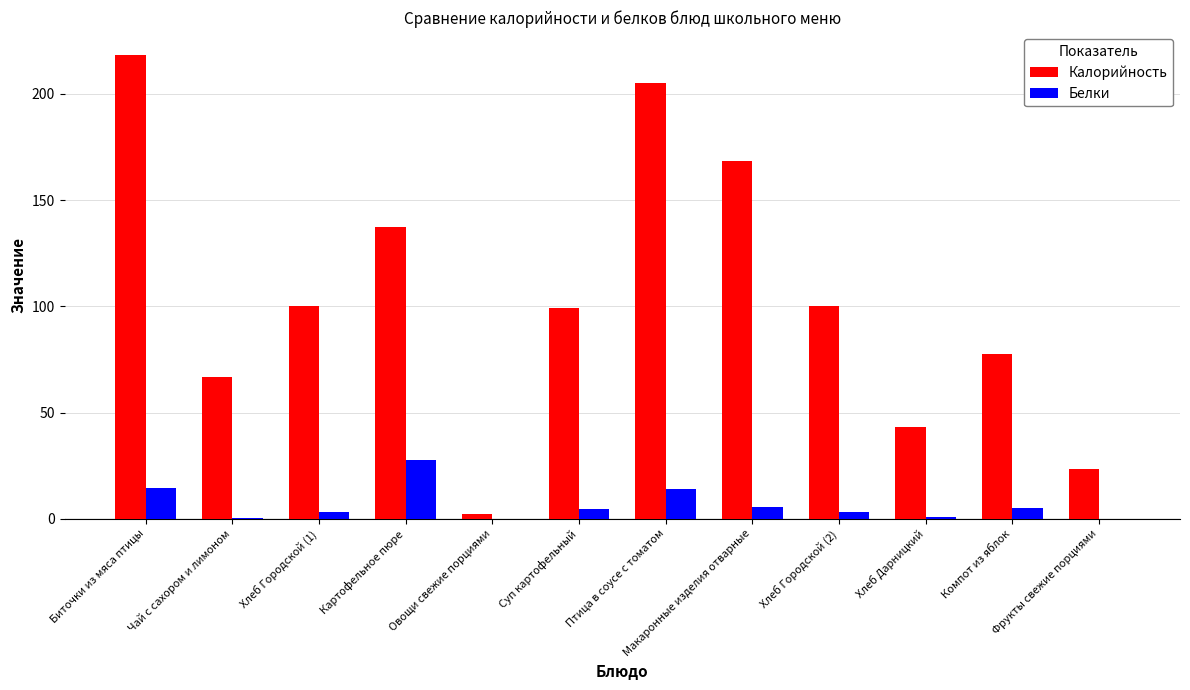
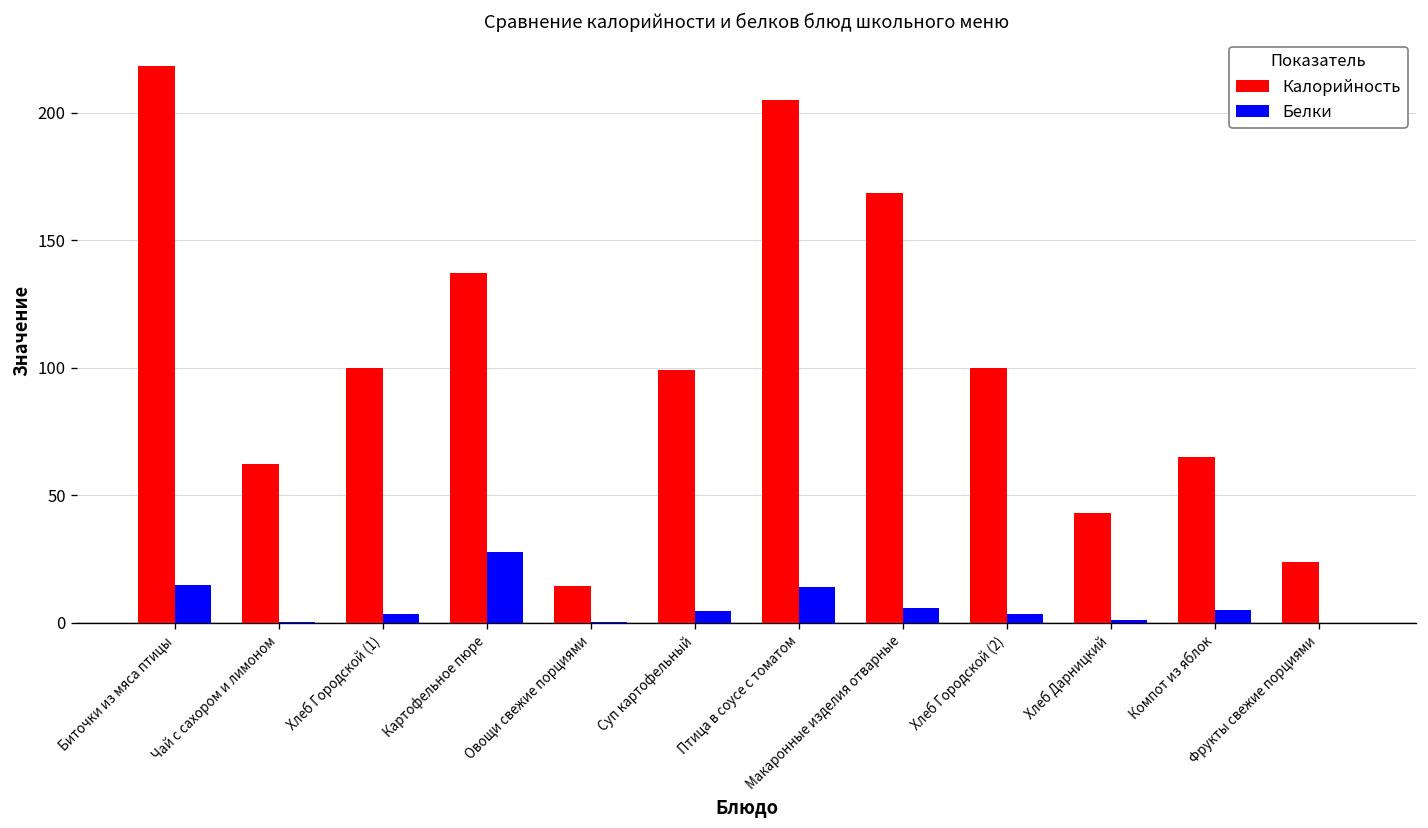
  {
    "Калорийность": {
      "Биточки из мяса птицы": 218,
-     "Чай с сахором и лимоном": 67,
+     "Чай с сахором и лимоном": 62,
      "Хлеб Городской (1)": 100,
      "Картофельное пюре": 137,
-     "Овощи свежие порциями": 2,
+     "Овощи свежие порциями": 14,
      "Суп картофельный": 99,
      "Птица в соусе с томатом": 205,
      "Макаронные изделия отварные": 168,
      "Хлеб Городской (2)": 100,
      "Хлеб Дарницкий": 43,
-     "Компот из яблок": 78,
+     "Компот из яблок": 65,
      "Фрукты свежие порциями": 24
    },
    "Белки": {
      "Биточки из мяса птицы": 15,
      "Хлеб Городской (1)": 3,
      "Картофельное пюре": 28,
      "Суп картофельный": 4,
      "Птица в соусе с томатом": 14,
      "Макаронные изделия отварные": 6,
      "Хлеб Городской (2)": 3,
      "Компот из яблок": 5,
      "Фрукты свежие порциями": 0
    }
  }
